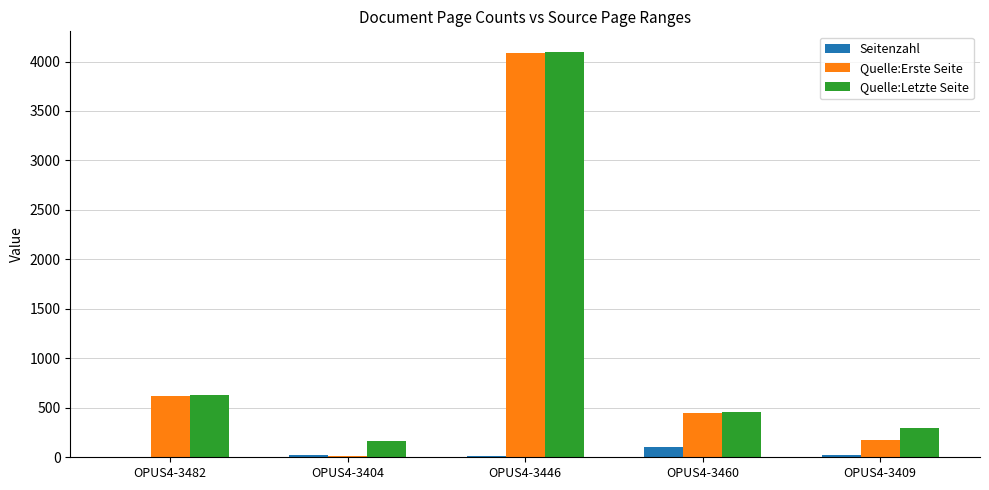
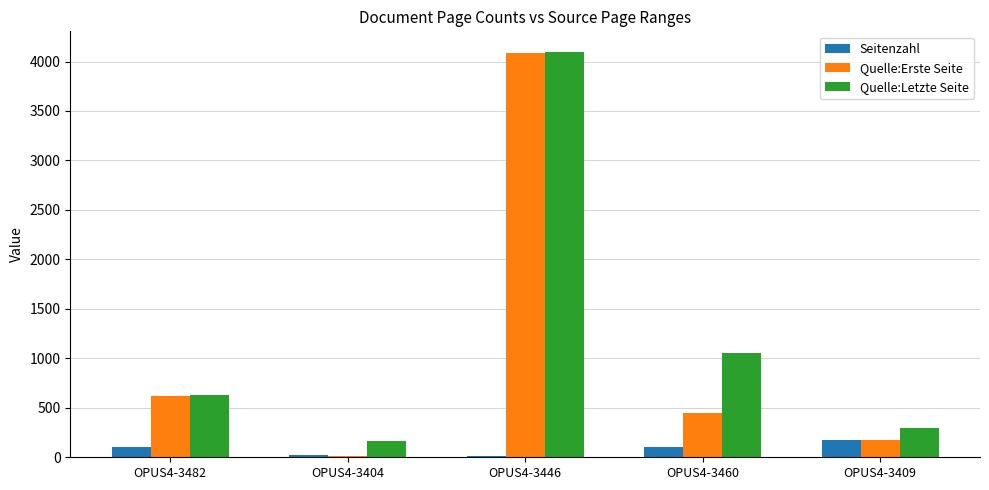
  {
    "Seitenzahl": {
-     "OPUS4-3482": 0,
+     "OPUS4-3482": 100,
      "OPUS4-3460": 100,
-     "OPUS4-3409": 0
+     "OPUS4-3409": 200
    },
    "Quelle:Erste Seite": {
      "OPUS4-3482": 600,
      "OPUS4-3446": 4100,
      "OPUS4-3460": 500,
      "OPUS4-3409": 200
    },
    "Quelle:Letzte Seite": {
      "OPUS4-3482": 600,
      "OPUS4-3404": 200,
      "OPUS4-3446": 4100,
-     "OPUS4-3460": 500,
+     "OPUS4-3460": 1100,
      "OPUS4-3409": 300
    }
  }
